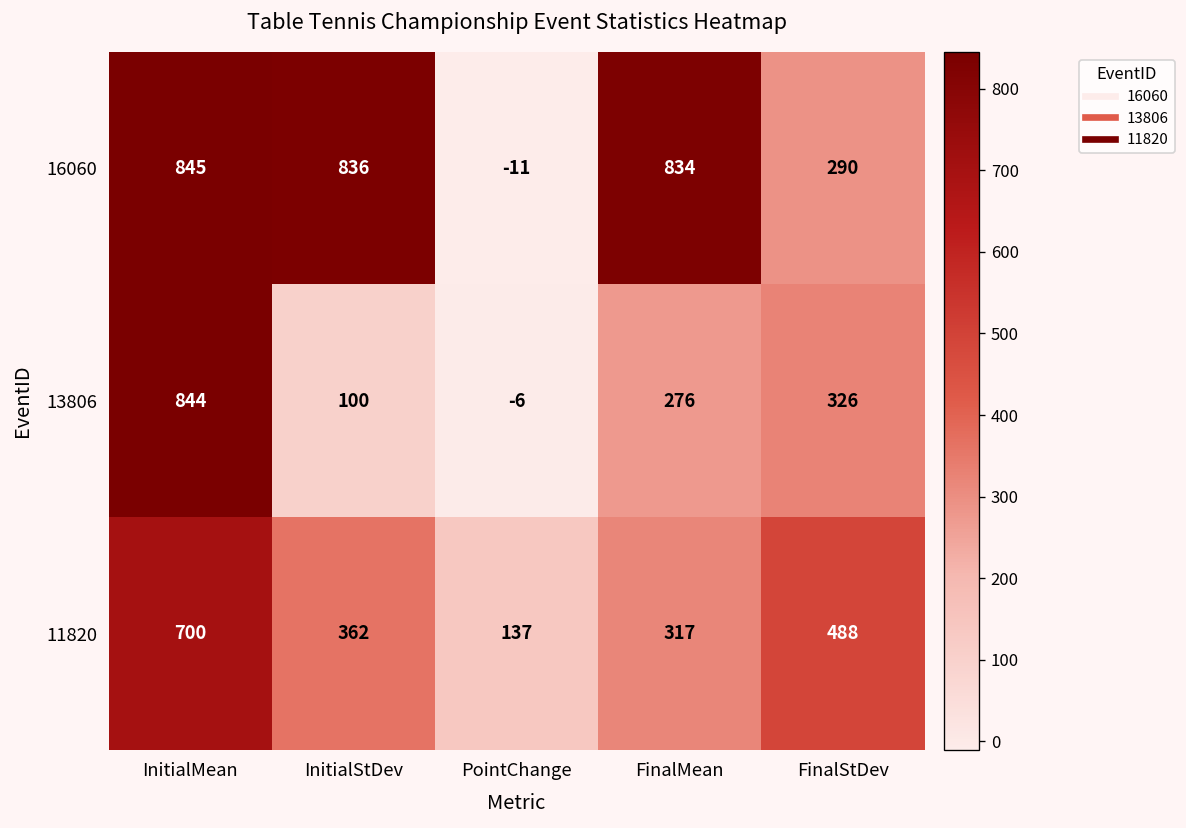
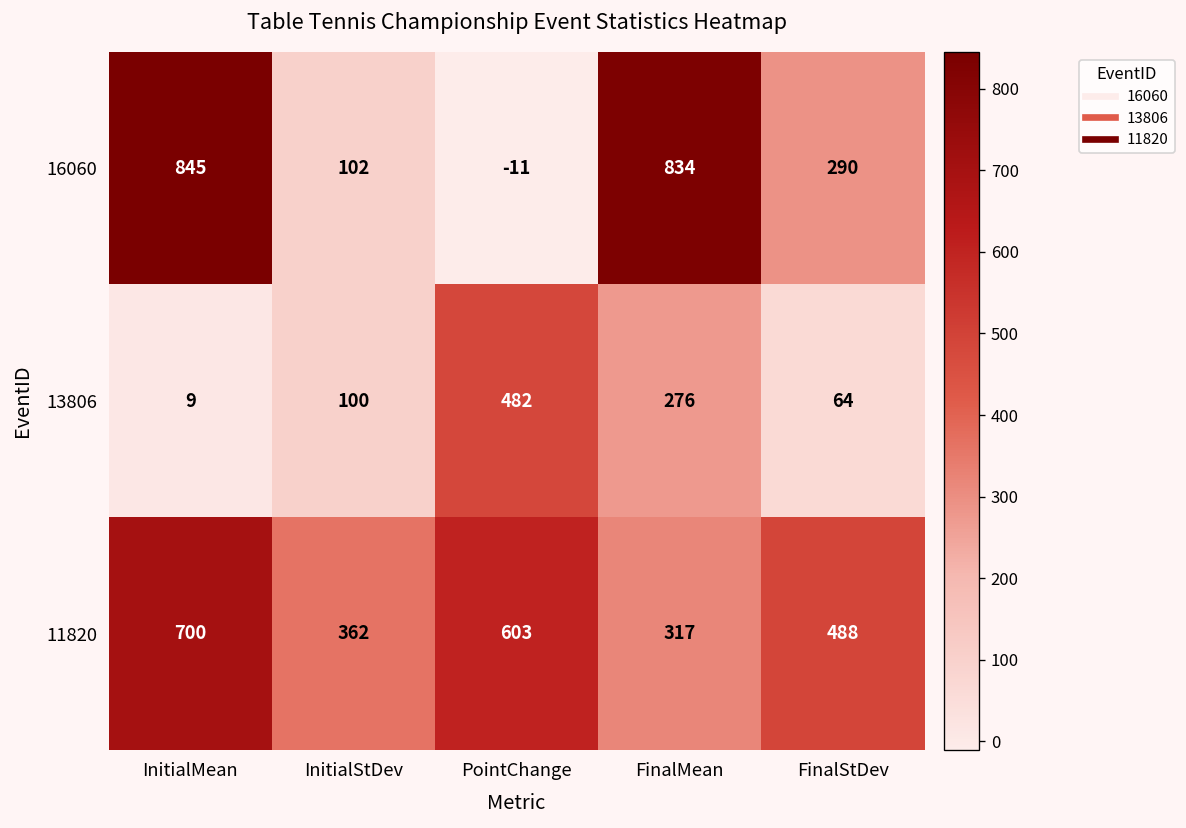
  {
    "16060": {
      "InitialMean": 845,
-     "InitialStDev": 836,
+     "InitialStDev": 102,
      "PointChange": -11,
      "FinalMean": 834,
      "FinalStDev": 290
    },
    "13806": {
-     "InitialMean": 844,
+     "InitialMean": 9,
      "InitialStDev": 100,
-     "PointChange": -6,
+     "PointChange": 482,
      "FinalMean": 276,
-     "FinalStDev": 326
+     "FinalStDev": 64
    },
    "11820": {
      "InitialMean": 700,
      "InitialStDev": 362,
-     "PointChange": 137,
+     "PointChange": 603,
      "FinalMean": 317,
      "FinalStDev": 488
    }
  }
